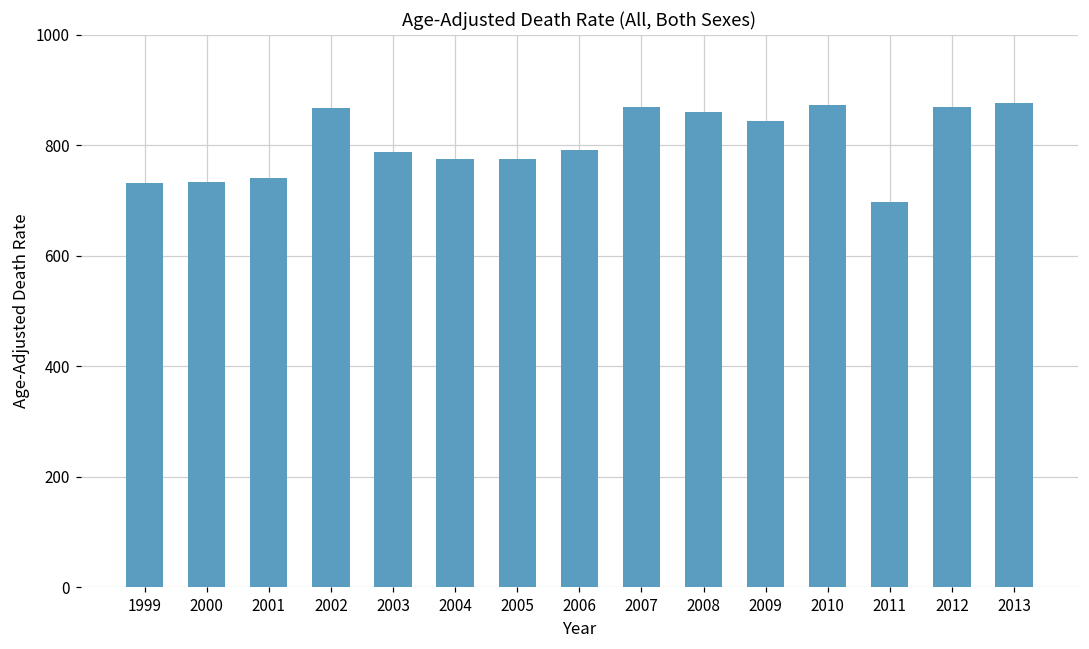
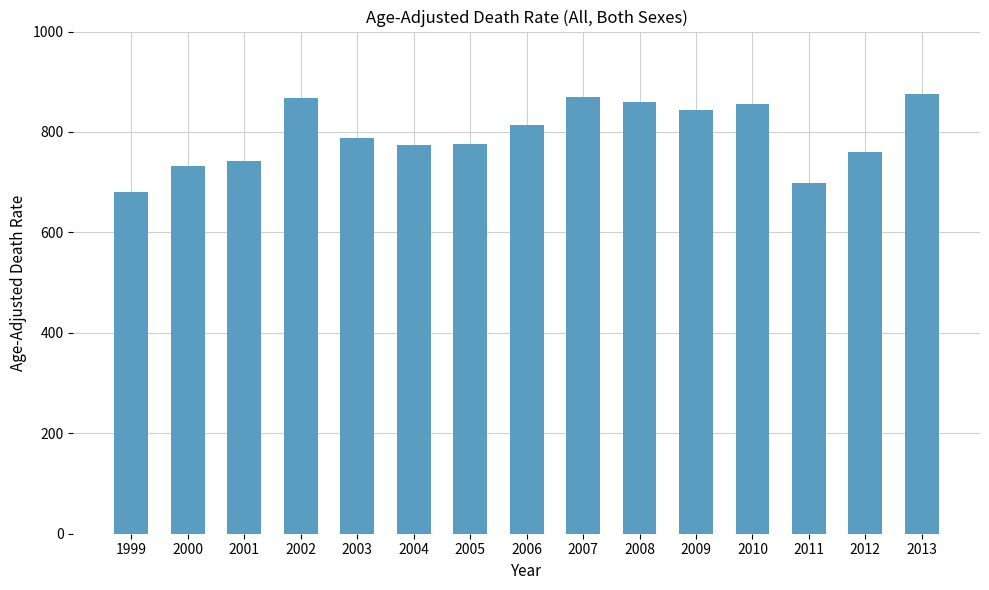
  {
-   "1999": 730,
+   "1999": 680,
    "2000": 730,
    "2001": 740,
    "2002": 870,
    "2003": 790,
    "2004": 770,
    "2005": 780,
-   "2006": 790,
+   "2006": 810,
    "2007": 870,
    "2008": 860,
    "2009": 840,
-   "2010": 870,
+   "2010": 860,
    "2011": 700,
-   "2012": 870,
+   "2012": 760,
    "2013": 880
  }
